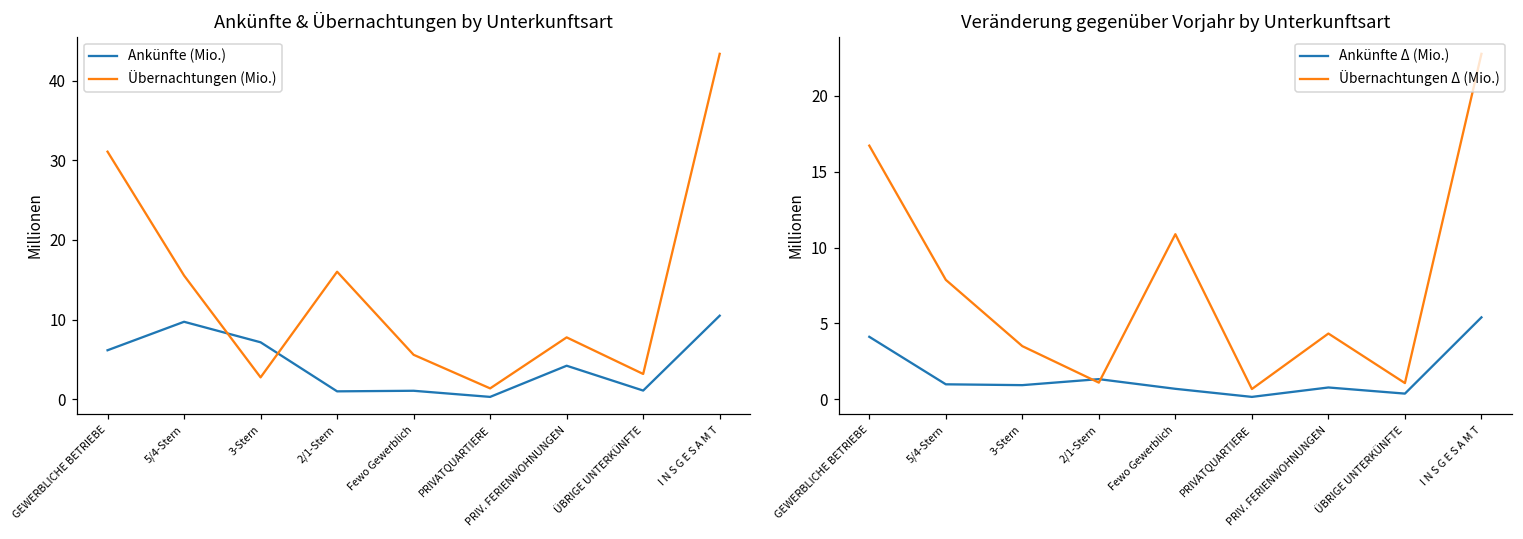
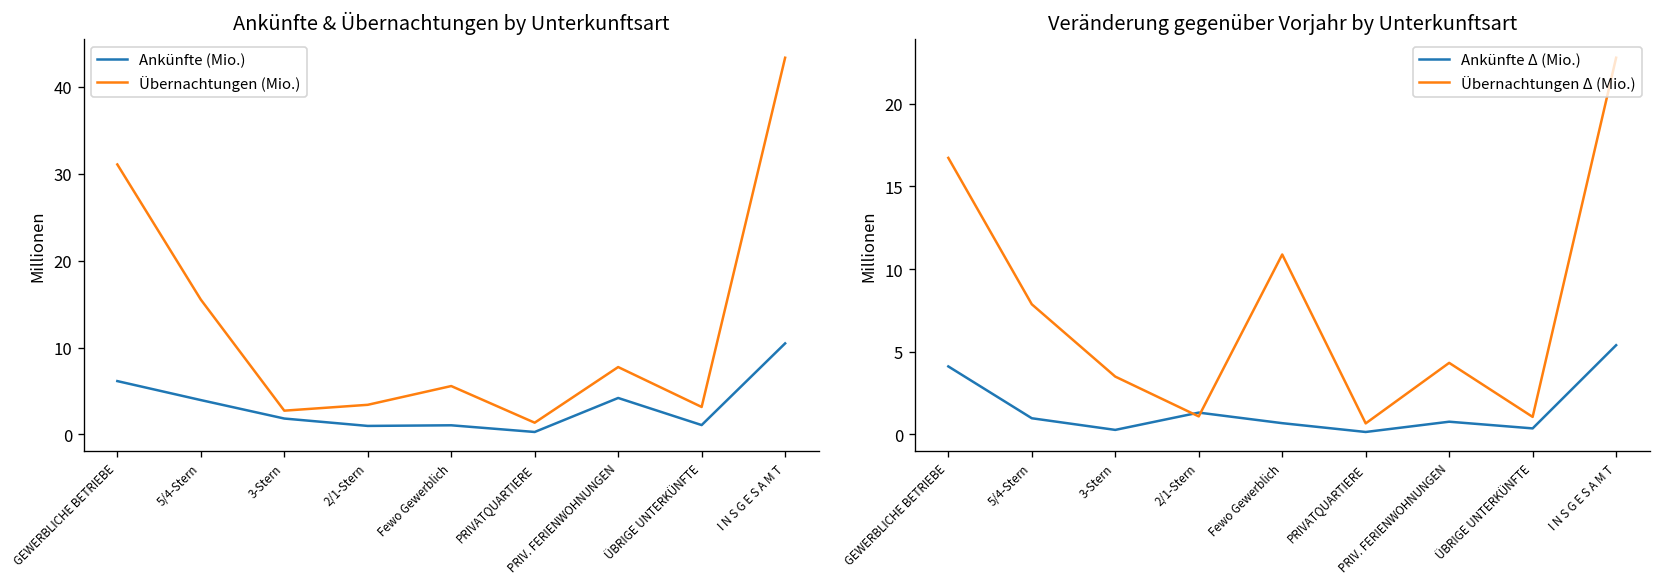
  {
    "Ankünfte & Übernachtungen by Unterkunftsart": {
      "Ankünfte (Mio.)": {
        "GEWERBLICHE BETRIEBE": 6,
-       "5/4-Stern": 10,
-       "3-Stern": 7,
+       "5/4-Stern": 4,
+       "3-Stern": 2,
        "2/1-Stern": 1,
        "Fewo Gewerblich": 1,
        "PRIVATQUARTIERE": 0,
        "PRIV. FERIENWOHNUNGEN": 4,
        "ÜBRIGE UNTERKÜNFTE": 1,
        "I N S G E S A M T": 10
      },
      "Übernachtungen (Mio.)": {
        "GEWERBLICHE BETRIEBE": 31,
        "5/4-Stern": 16,
        "3-Stern": 3,
-       "2/1-Stern": 16,
+       "2/1-Stern": 3,
        "Fewo Gewerblich": 6,
        "PRIVATQUARTIERE": 1,
        "PRIV. FERIENWOHNUNGEN": 8,
        "ÜBRIGE UNTERKÜNFTE": 3,
        "I N S G E S A M T": 43
      }
    },
    "Veränderung gegenüber Vorjahr by Unterkunftsart": {
      "Ankünfte Δ (Mio.)": {
        "GEWERBLICHE BETRIEBE": 4.1,
        "5/4-Stern": 1.0,
-       "3-Stern": 0.9,
+       "3-Stern": 0.3,
        "2/1-Stern": 1.3,
        "Fewo Gewerblich": 0.7,
        "PRIVATQUARTIERE": 0.1,
        "PRIV. FERIENWOHNUNGEN": 0.8,
        "ÜBRIGE UNTERKÜNFTE": 0.4,
        "I N S G E S A M T": 5.4
      },
      "Übernachtungen Δ (Mio.)": {
        "GEWERBLICHE BETRIEBE": 16.7,
        "5/4-Stern": 7.9,
        "3-Stern": 3.5,
        "2/1-Stern": 1.1,
        "Fewo Gewerblich": 10.9,
        "PRIVATQUARTIERE": 0.7,
        "PRIV. FERIENWOHNUNGEN": 4.3,
        "ÜBRIGE UNTERKÜNFTE": 1.1
      }
    }
  }
